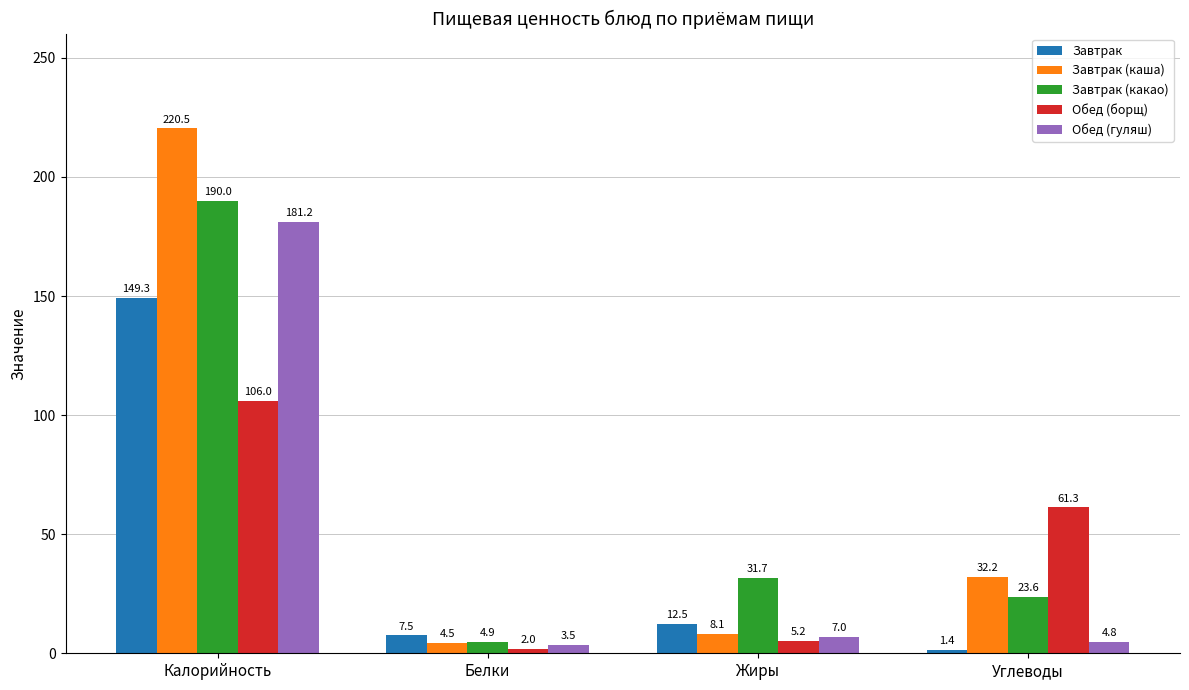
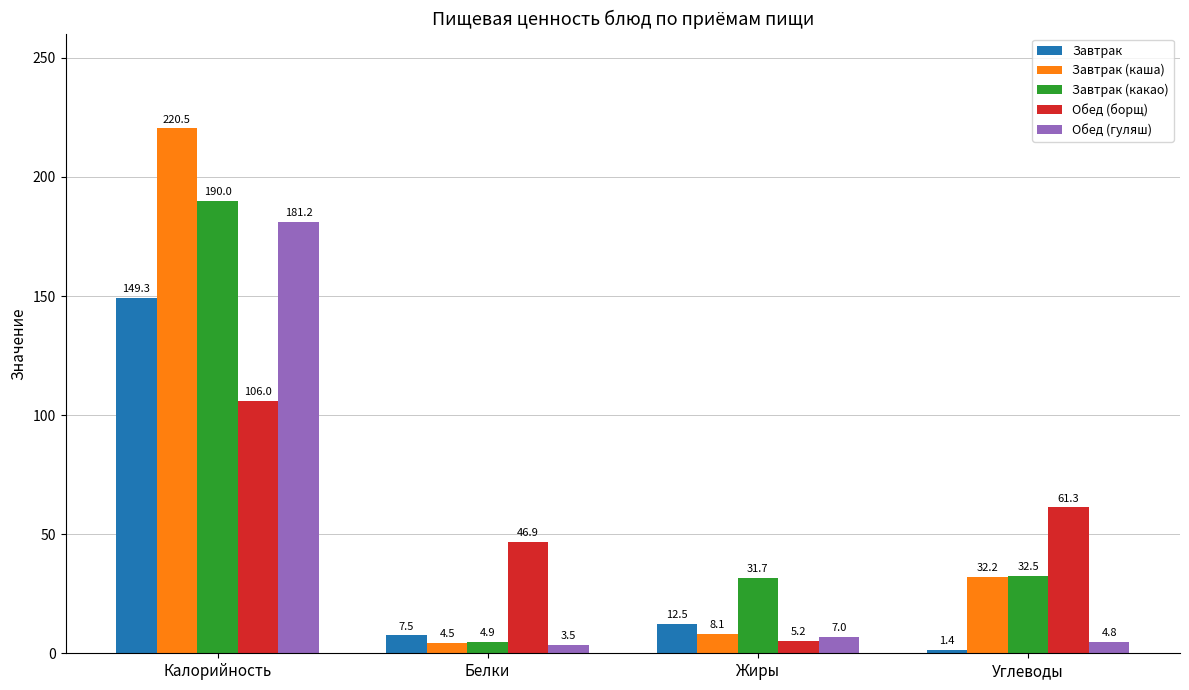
  {
    "Завтрак": {
      "Калорийность": 149.3,
      "Белки": 7.5,
      "Жиры": 12.5,
      "Углеводы": 1.4
    },
    "Завтрак (каша)": {
      "Калорийность": 220.5,
      "Белки": 4.5,
      "Жиры": 8.1,
      "Углеводы": 32.2
    },
    "Завтрак (какао)": {
      "Калорийность": 190.0,
      "Белки": 4.9,
      "Жиры": 31.7,
-     "Углеводы": 23.6
+     "Углеводы": 32.5
    },
    "Обед (борщ)": {
      "Калорийность": 106.0,
-     "Белки": 2.0,
+     "Белки": 46.9,
      "Жиры": 5.2,
      "Углеводы": 61.3
    },
    "Обед (гуляш)": {
      "Калорийность": 181.2,
      "Белки": 3.5,
      "Жиры": 7.0,
      "Углеводы": 4.8
    }
  }
